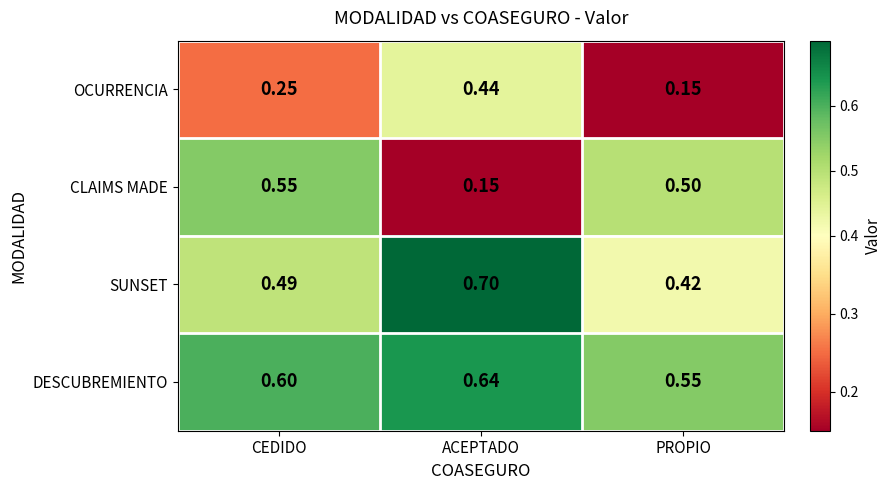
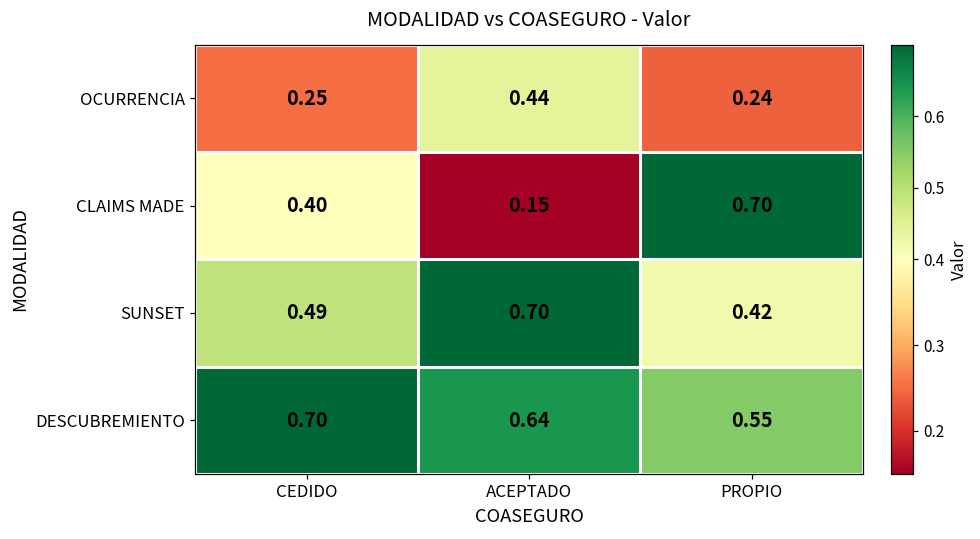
  {
    "OCURRENCIA": {
      "CEDIDO": 0.25,
      "ACEPTADO": 0.44,
-     "PROPIO": 0.15
+     "PROPIO": 0.24
    },
    "CLAIMS MADE": {
-     "CEDIDO": 0.55,
+     "CEDIDO": 0.40,
      "ACEPTADO": 0.15,
-     "PROPIO": 0.50
+     "PROPIO": 0.70
    },
    "SUNSET": {
      "CEDIDO": 0.49,
      "ACEPTADO": 0.70,
      "PROPIO": 0.42
    },
    "DESCUBREMIENTO": {
-     "CEDIDO": 0.60,
+     "CEDIDO": 0.70,
      "ACEPTADO": 0.64,
      "PROPIO": 0.55
    }
  }
